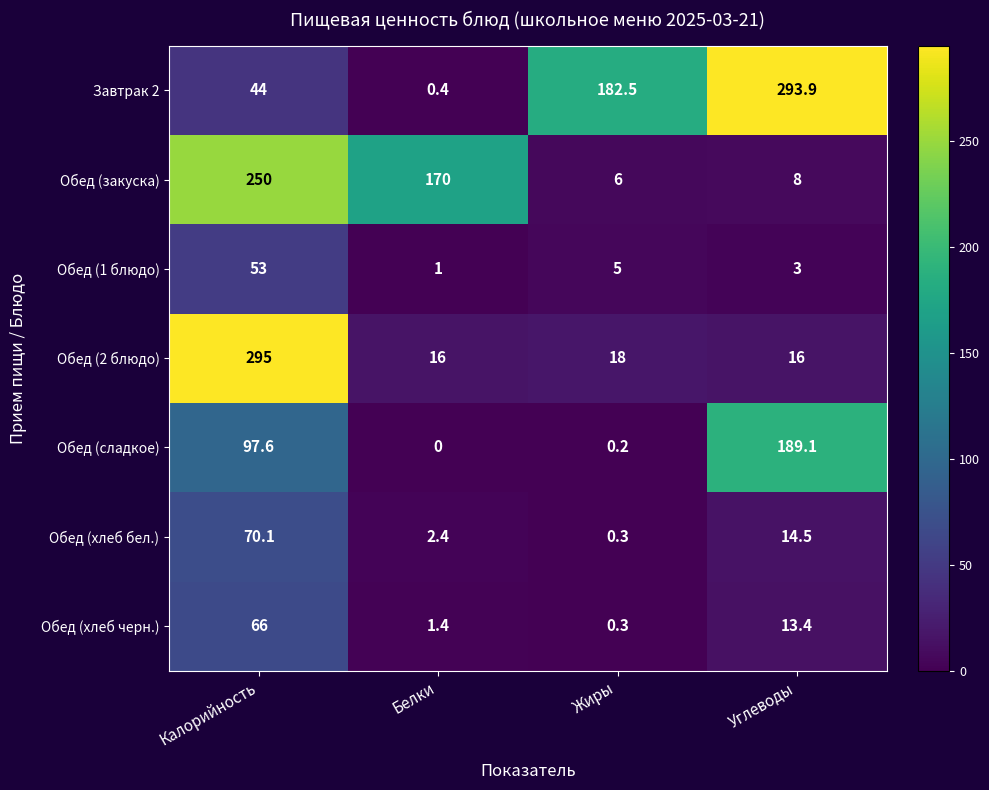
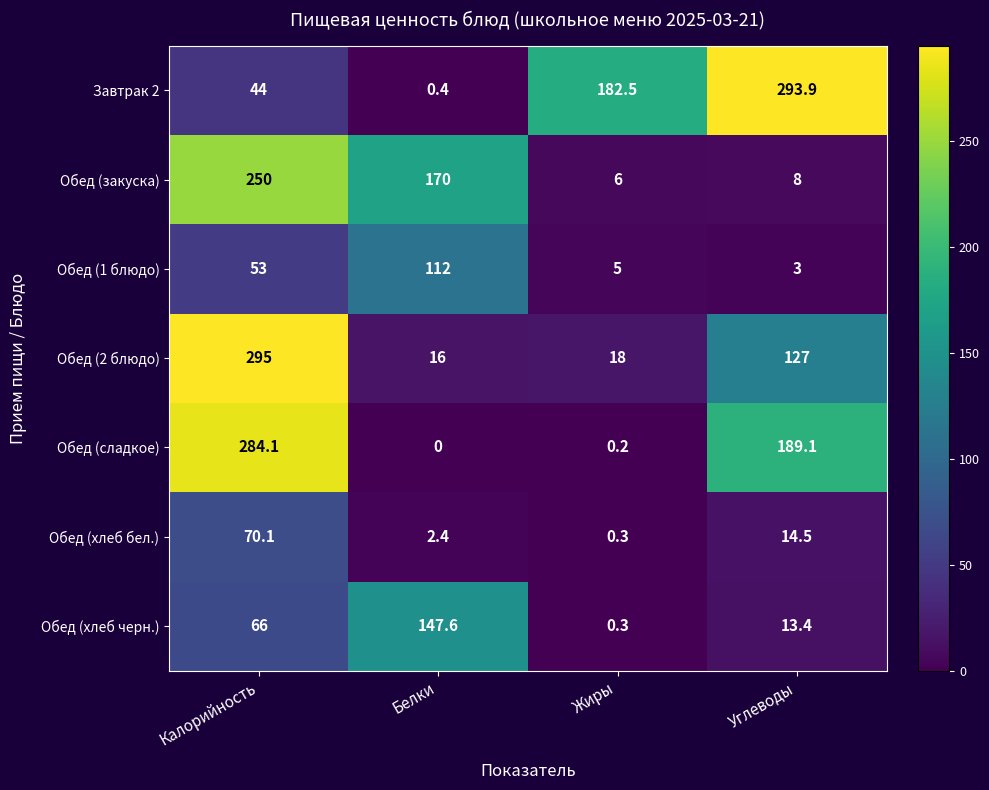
  {
    "Завтрак 2": {
      "Калорийность": 44,
      "Белки": 0.4,
      "Жиры": 182.5,
      "Углеводы": 293.9
    },
    "Обед (закуска)": {
      "Калорийность": 250,
      "Белки": 170,
      "Жиры": 6,
      "Углеводы": 8
    },
    "Обед (1 блюдо)": {
      "Калорийность": 53,
-     "Белки": 1,
+     "Белки": 112,
      "Жиры": 5,
      "Углеводы": 3
    },
    "Обед (2 блюдо)": {
      "Калорийность": 295,
      "Белки": 16,
      "Жиры": 18,
-     "Углеводы": 16
+     "Углеводы": 127
    },
    "Обед (сладкое)": {
-     "Калорийность": 97.6,
+     "Калорийность": 284.1,
      "Белки": 0,
      "Жиры": 0.2,
      "Углеводы": 189.1
    },
    "Обед (хлеб бел.)": {
      "Калорийность": 70.1,
      "Белки": 2.4,
      "Жиры": 0.3,
      "Углеводы": 14.5
    },
    "Обед (хлеб черн.)": {
      "Калорийность": 66,
-     "Белки": 1.4,
+     "Белки": 147.6,
      "Жиры": 0.3,
      "Углеводы": 13.4
    }
  }
